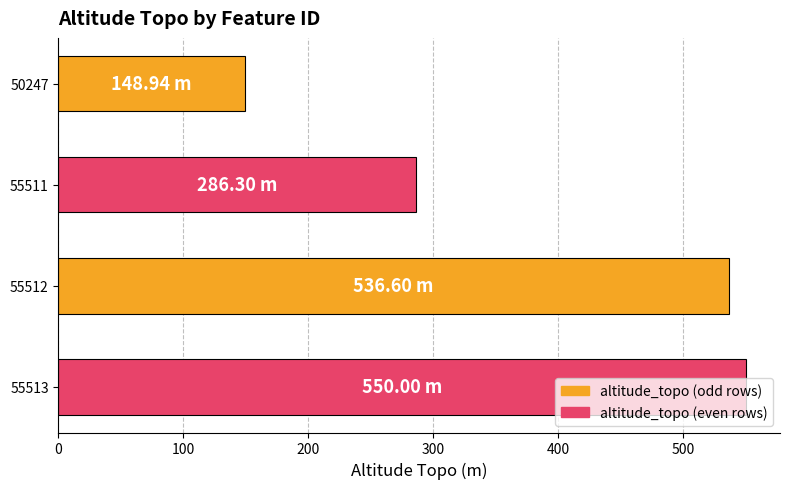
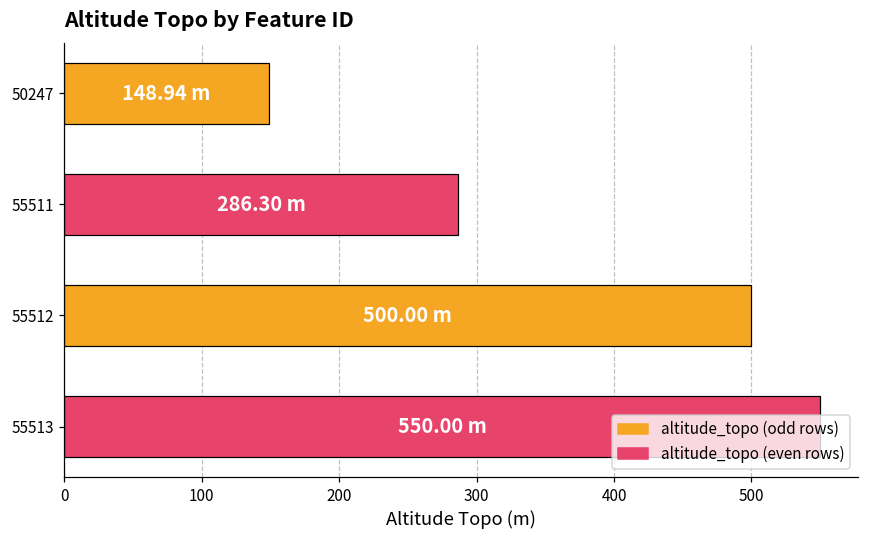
  {
    "50247": 148.94,
    "55511": 286.30,
-   "55512": 536.60
+   "55512": 500.00
  }
